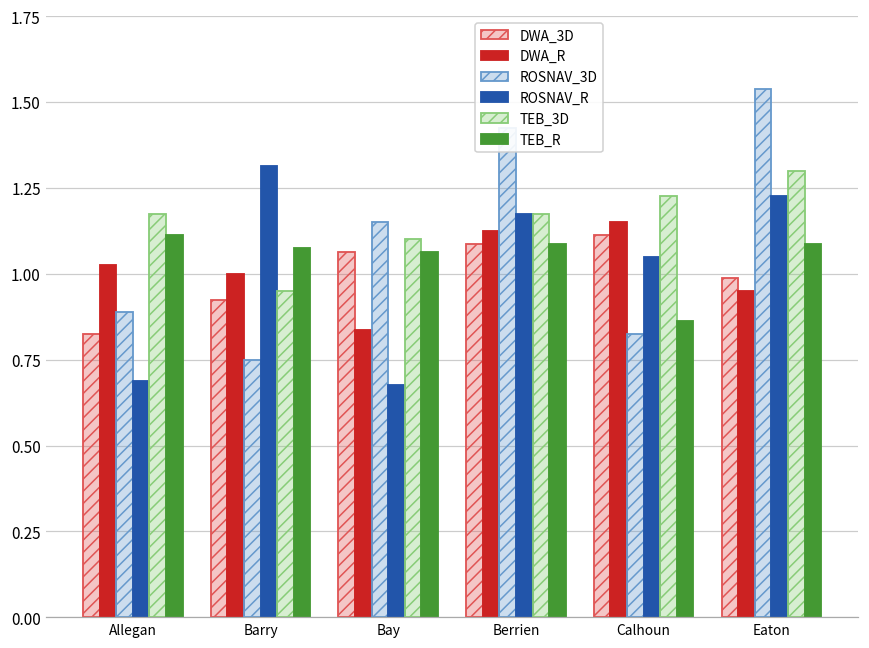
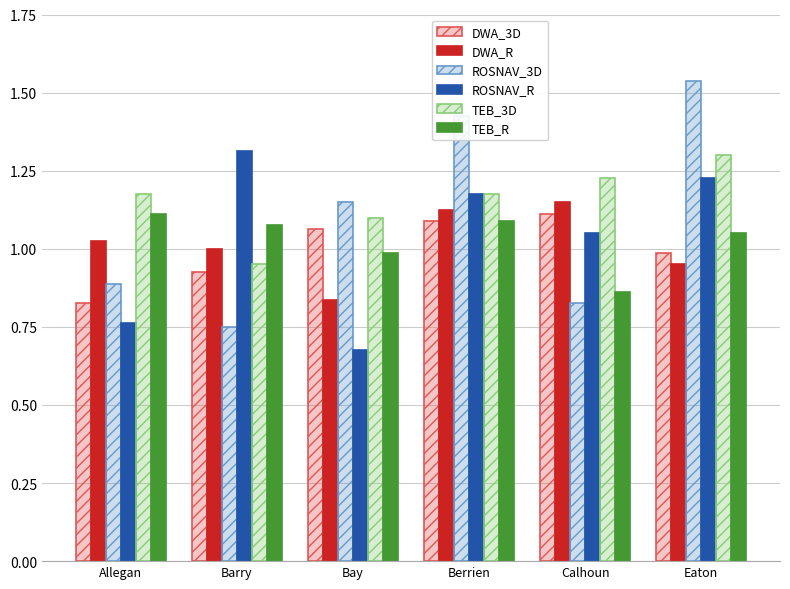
  {
    "DWA_3D": {
      "Allegan": 0.83,
      "Barry": 0.93,
      "Bay": 1.06,
      "Berrien": 1.09,
      "Calhoun": 1.11,
      "Eaton": 0.99
    },
    "DWA_R": {
      "Allegan": 1.03,
      "Barry": 1.00,
      "Bay": 0.84,
      "Berrien": 1.13,
      "Calhoun": 1.15,
      "Eaton": 0.95
    },
    "ROSNAV_R": {
-     "Allegan": 0.69,
+     "Allegan": 0.76,
      "Barry": 1.31,
      "Bay": 0.68,
      "Berrien": 1.18,
      "Calhoun": 1.05,
      "Eaton": 1.23
    },
    "TEB_R": {
      "Allegan": 1.11,
      "Barry": 1.08,
-     "Bay": 1.06,
+     "Bay": 0.99,
      "Berrien": 1.09,
      "Calhoun": 0.86,
-     "Eaton": 1.09
+     "Eaton": 1.05
    }
  }
